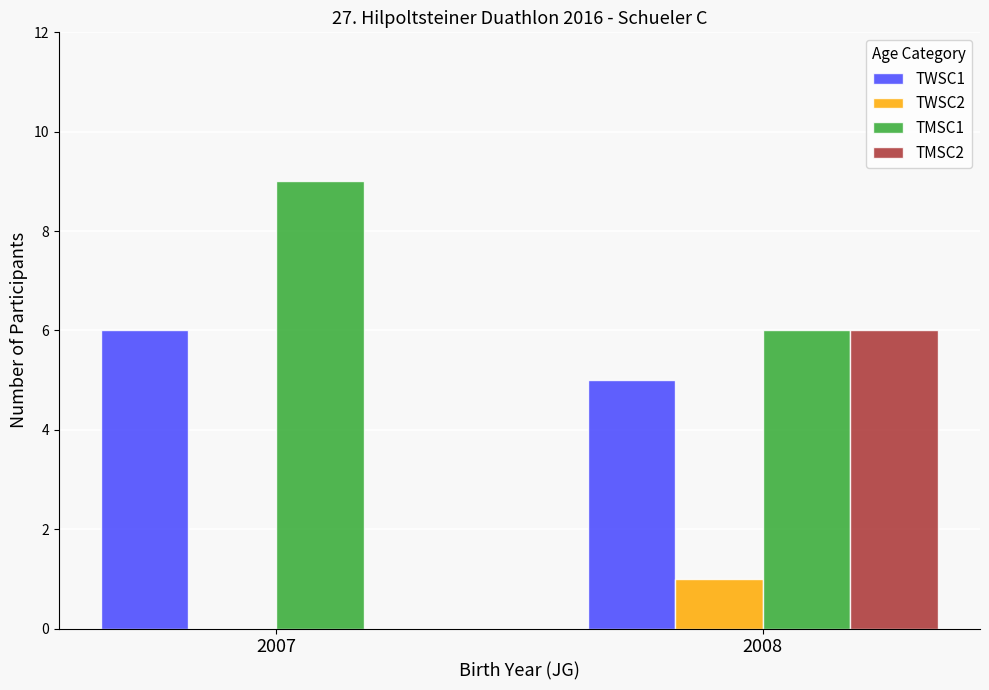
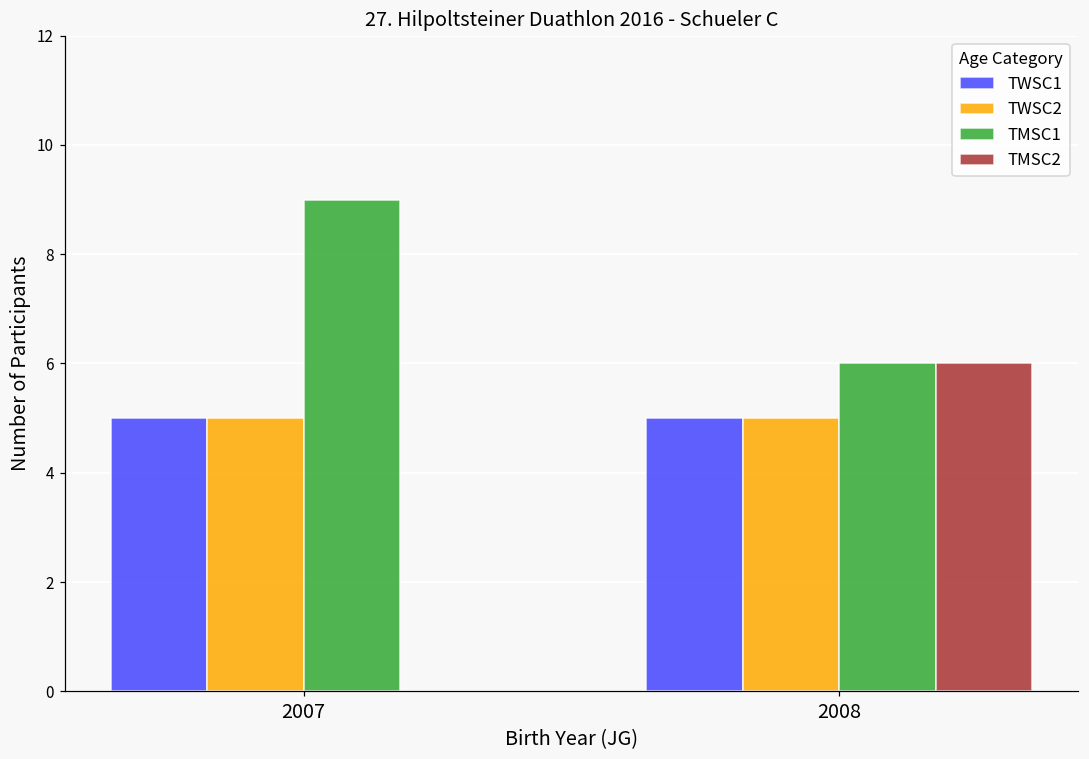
  {
    "TWSC1": {
-     "2007": 6,
+     "2007": 5,
      "2008": 5
    },
    "TWSC2": {
-     "2007": 0,
-     "2008": 1
+     "2007": 5,
+     "2008": 5
    },
    "TMSC1": {
      "2007": 9,
      "2008": 6
    },
    "TMSC2": {
      "2007": 0,
      "2008": 6
    }
  }
